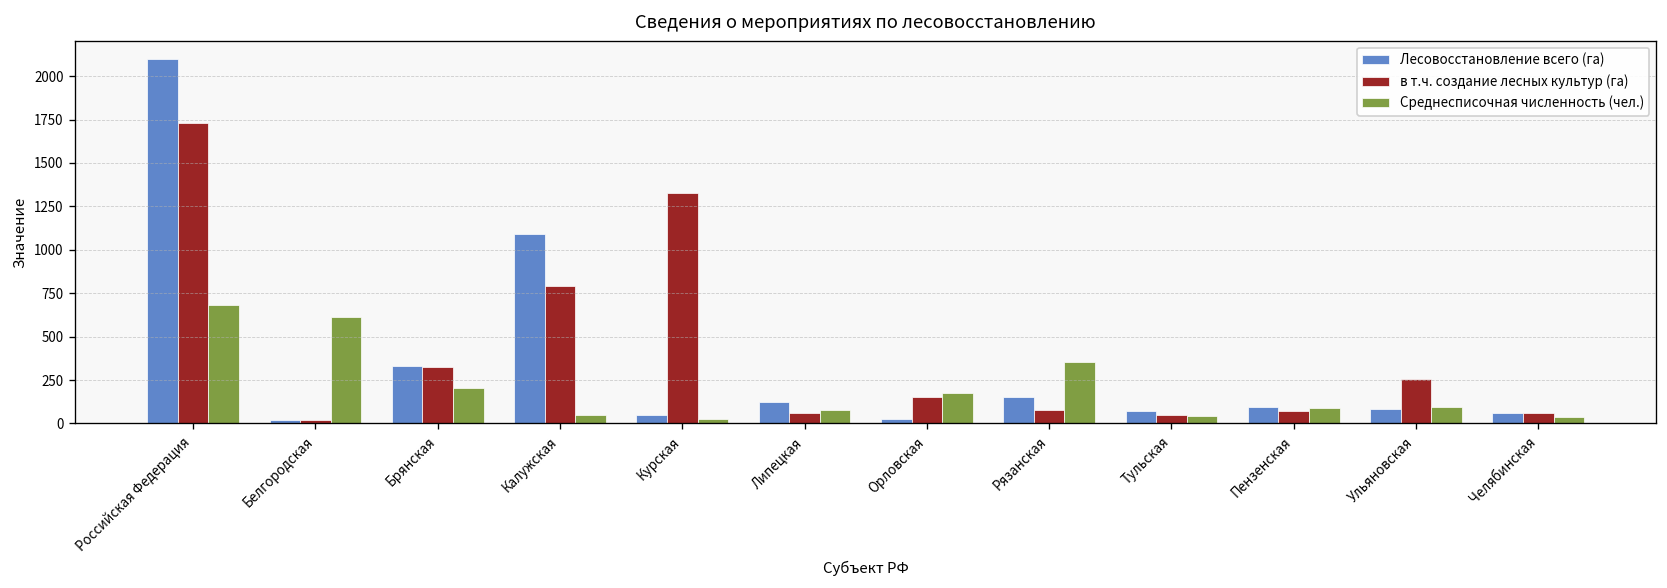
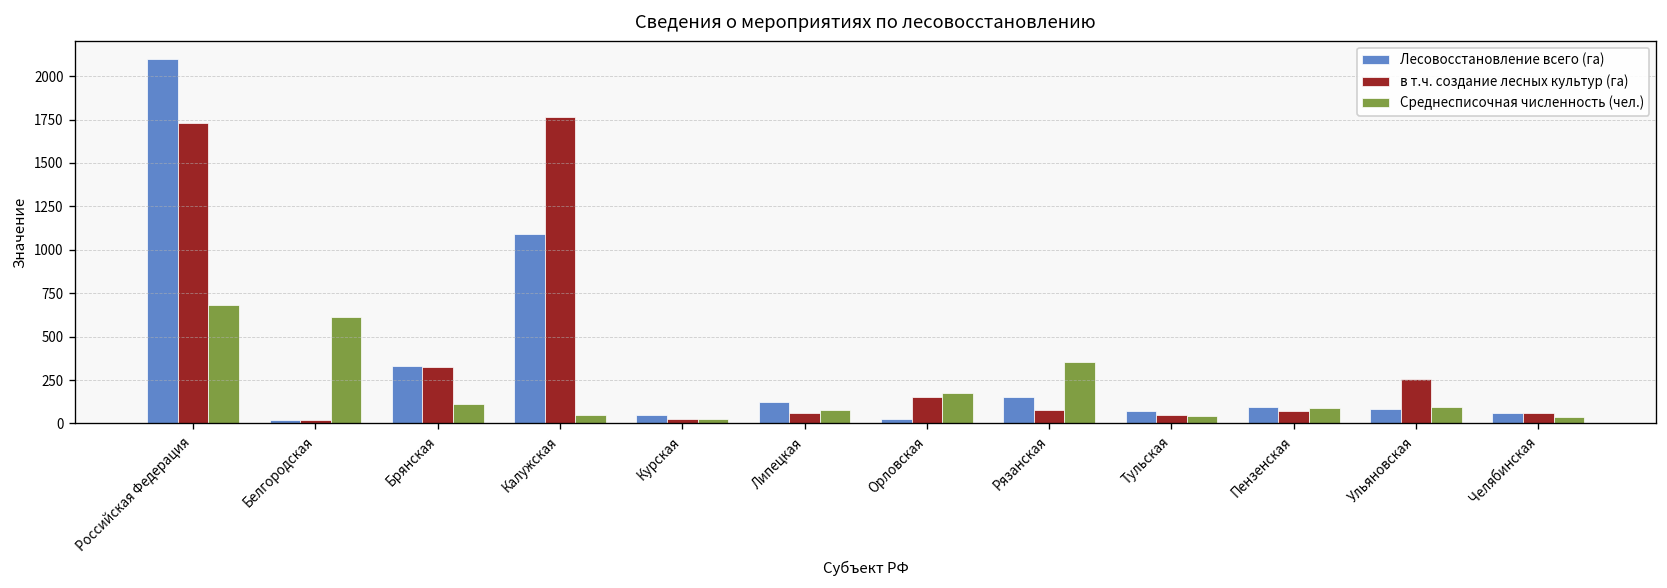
  {
    "Лесовосстановление всего (га)": {
      "Российская Федерация": 2100,
      "Белгородская": 20,
      "Брянская": 330,
      "Калужская": 1090,
      "Курская": 50,
      "Липецкая": 130,
      "Орловская": 30,
      "Рязанская": 150,
      "Тульская": 70,
      "Пензенская": 90,
      "Ульяновская": 80,
      "Челябинская": 60
    },
    "в т.ч. создание лесных культур (га)": {
      "Российская Федерация": 1730,
      "Белгородская": 20,
      "Брянская": 320,
-     "Калужская": 790,
-     "Курская": 1330,
+     "Калужская": 1770,
+     "Курская": 30,
      "Липецкая": 60,
      "Орловская": 150,
      "Рязанская": 80,
      "Тульская": 50,
      "Пензенская": 70,
      "Ульяновская": 260,
      "Челябинская": 60
    },
    "Среднесписочная численность (чел.)": {
      "Российская Федерация": 680,
      "Белгородская": 610,
-     "Брянская": 210,
+     "Брянская": 110,
      "Калужская": 50,
      "Курская": 30,
      "Липецкая": 80,
      "Орловская": 170,
      "Рязанская": 360,
      "Тульская": 40,
      "Пензенская": 90,
      "Ульяновская": 100,
      "Челябинская": 40
    }
  }
